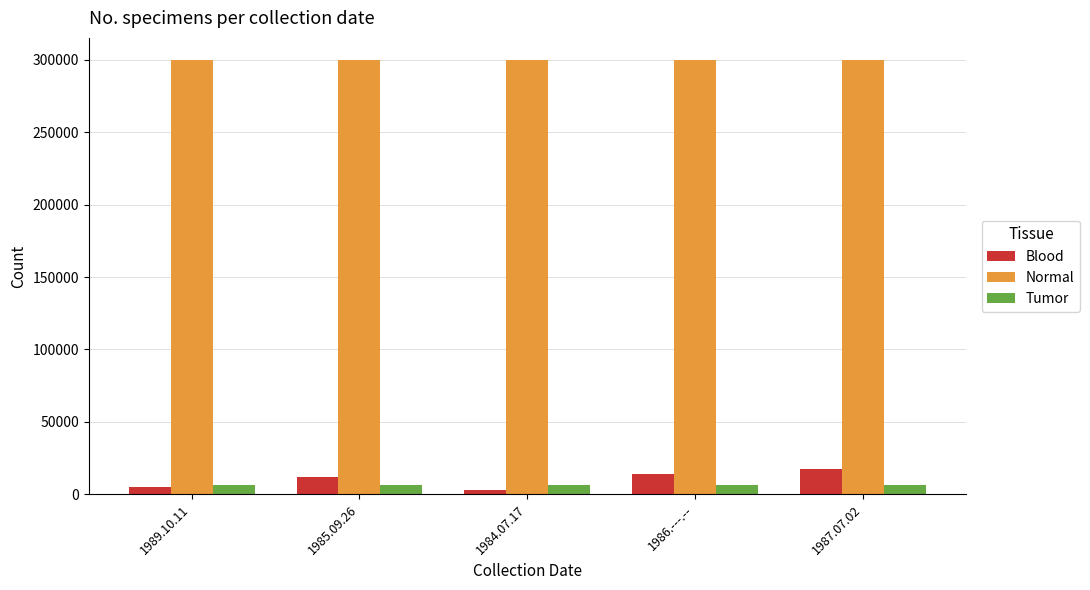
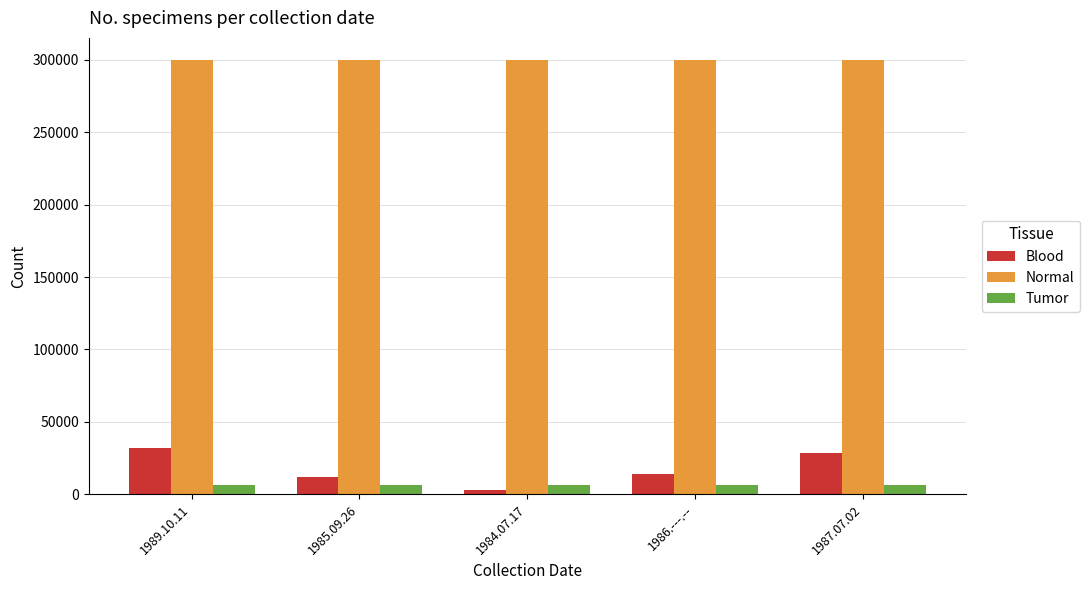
  {
    "Blood": {
-     "1989.10.11": 5000,
+     "1989.10.11": 32000,
      "1985.09.26": 12000,
      "1984.07.17": 3000,
      "1986.---.--": 14000,
-     "1987.07.02": 17000
+     "1987.07.02": 29000
    },
    "Normal": {
      "1989.10.11": 300000,
      "1985.09.26": 300000,
      "1984.07.17": 300000,
      "1986.---.--": 300000,
      "1987.07.02": 300000
    },
    "Tumor": {
      "1989.10.11": 6000,
      "1985.09.26": 6000,
      "1984.07.17": 6000,
      "1986.---.--": 6000,
      "1987.07.02": 6000
    }
  }
